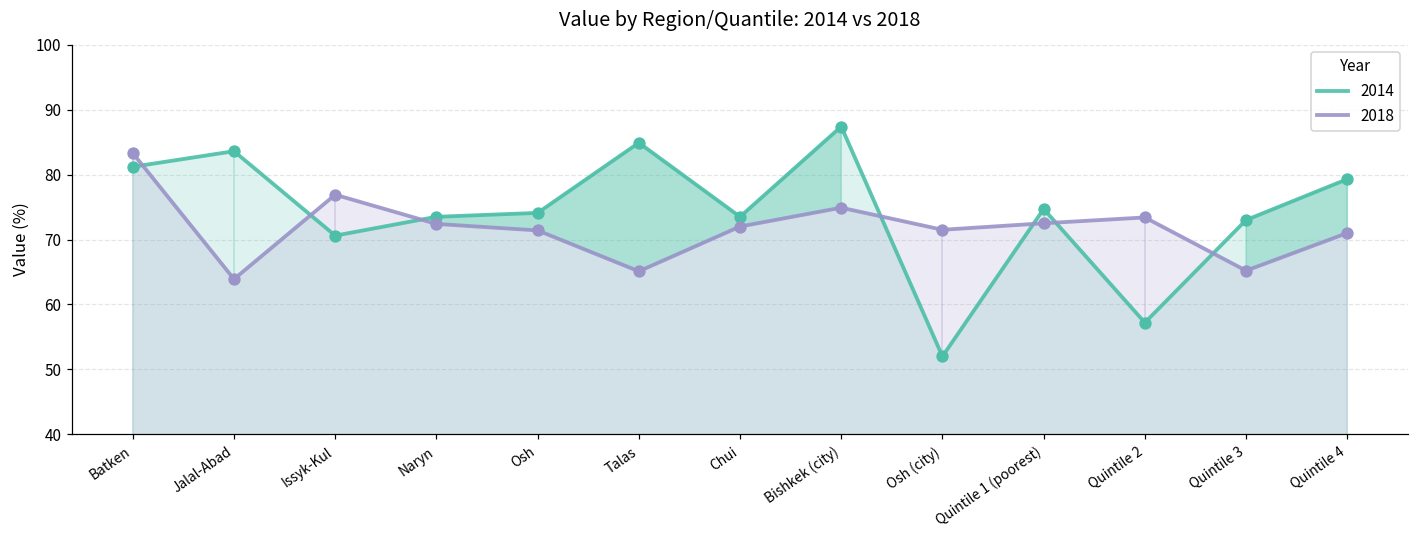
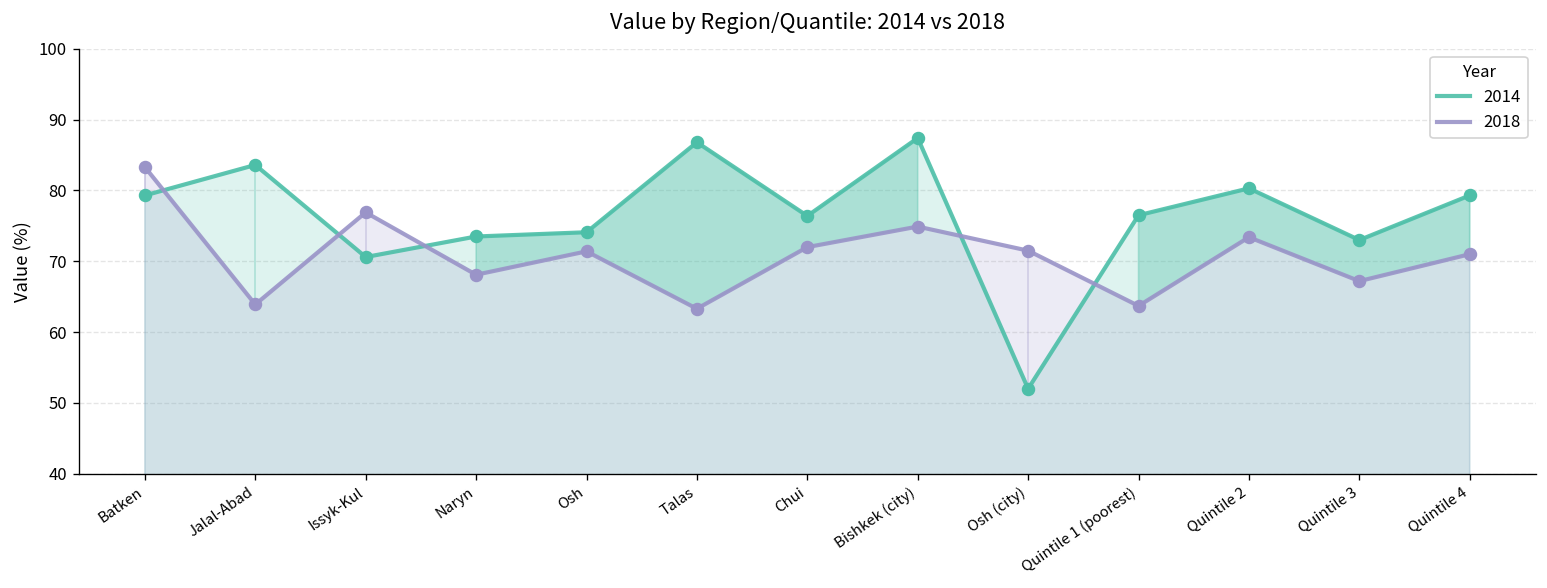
  {
    "2014": {
-     "Batken": 81,
+     "Batken": 79,
      "Jalal-Abad": 84,
      "Issyk-Kul": 71,
      "Naryn": 74,
      "Osh": 74,
-     "Talas": 85,
-     "Chui": 74,
+     "Talas": 87,
+     "Chui": 76,
      "Bishkek (city)": 87,
      "Osh (city)": 52,
-     "Quintile 1 (poorest)": 75,
-     "Quintile 2": 57,
+     "Quintile 1 (poorest)": 77,
+     "Quintile 2": 80,
      "Quintile 3": 73,
      "Quintile 4": 79
    },
    "2018": {
      "Batken": 83,
      "Jalal-Abad": 64,
      "Issyk-Kul": 77,
-     "Naryn": 72,
+     "Naryn": 68,
      "Osh": 71,
-     "Talas": 65,
+     "Talas": 63,
      "Chui": 72,
      "Bishkek (city)": 75,
      "Osh (city)": 72,
-     "Quintile 1 (poorest)": 73,
+     "Quintile 1 (poorest)": 64,
      "Quintile 2": 73,
-     "Quintile 3": 65,
+     "Quintile 3": 67,
      "Quintile 4": 71
    }
  }
